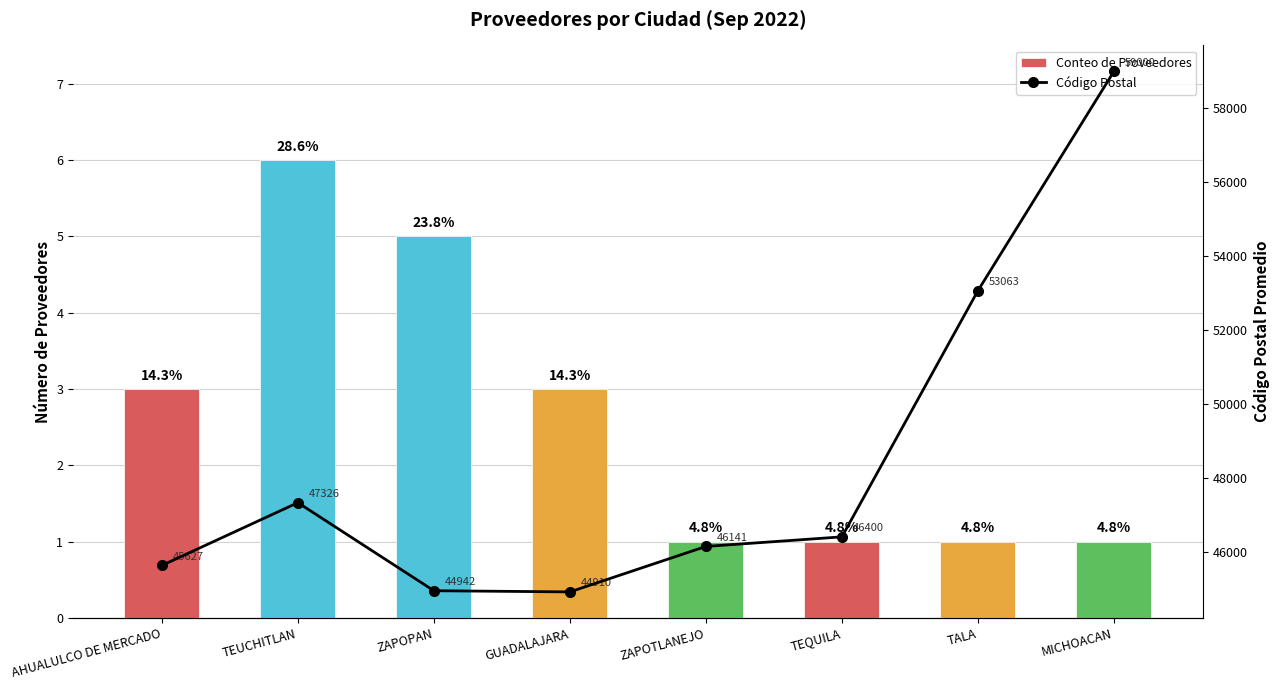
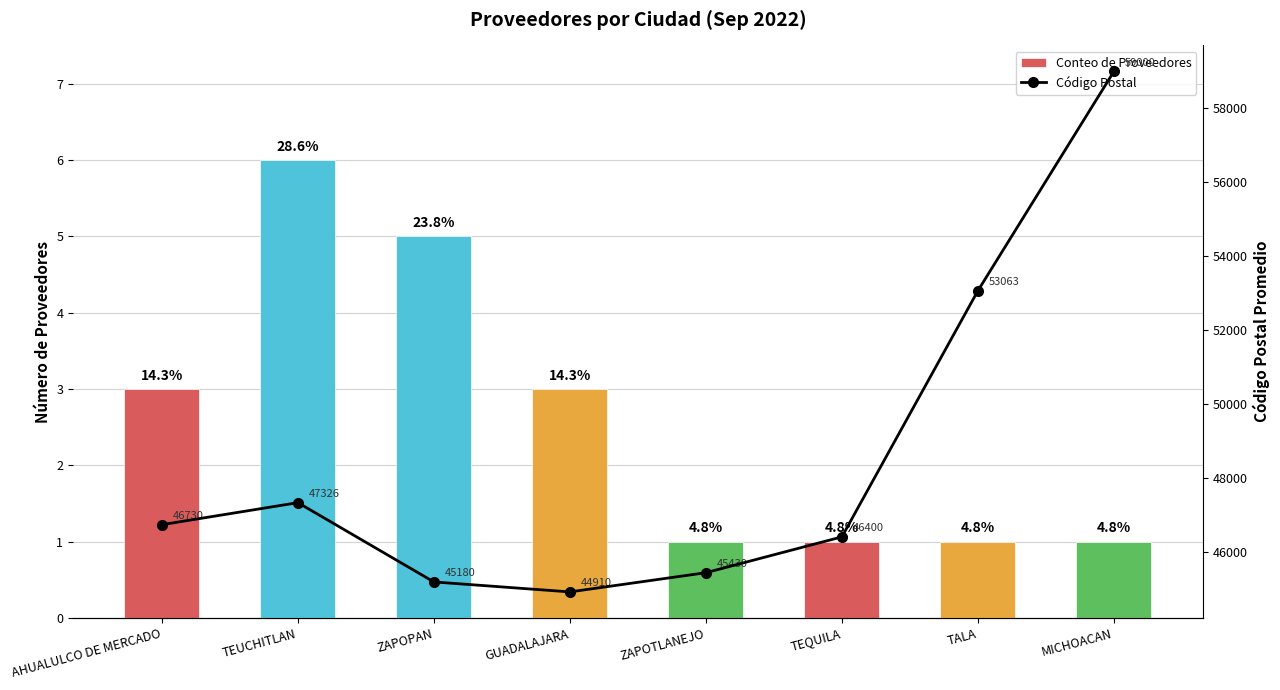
  {
    "Código Postal": {
-     "AHUALULCO DE MERCADO": 45627,
+     "AHUALULCO DE MERCADO": 46730,
      "TEUCHITLAN": 47326,
-     "ZAPOPAN": 44942,
+     "ZAPOPAN": 45180,
      "GUADALAJARA": 44910,
-     "ZAPOTLANEJO": 46141,
+     "ZAPOTLANEJO": 45430,
      "TALA": 53063
    }
  }
